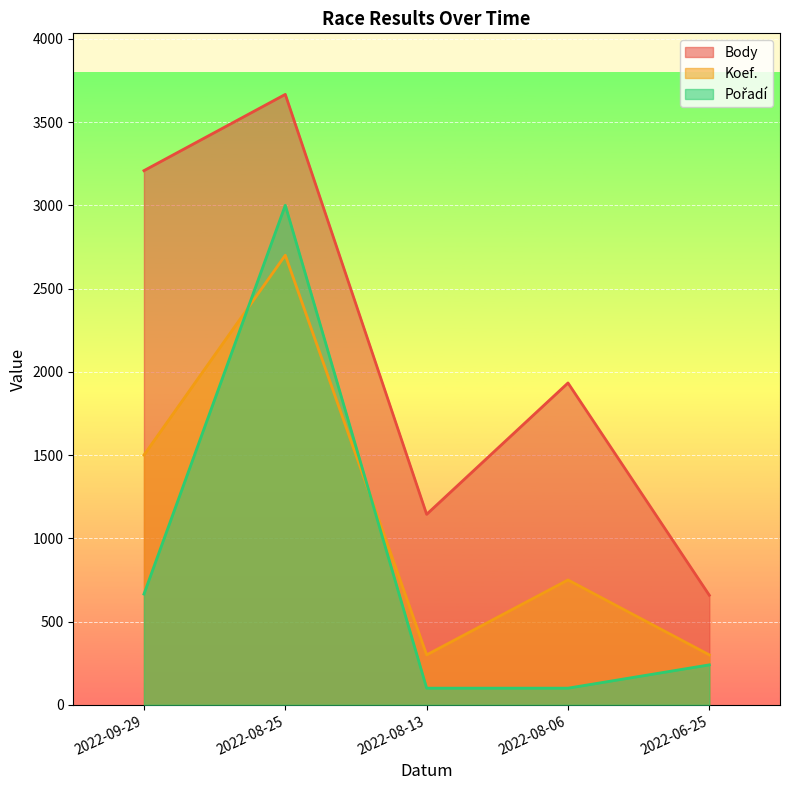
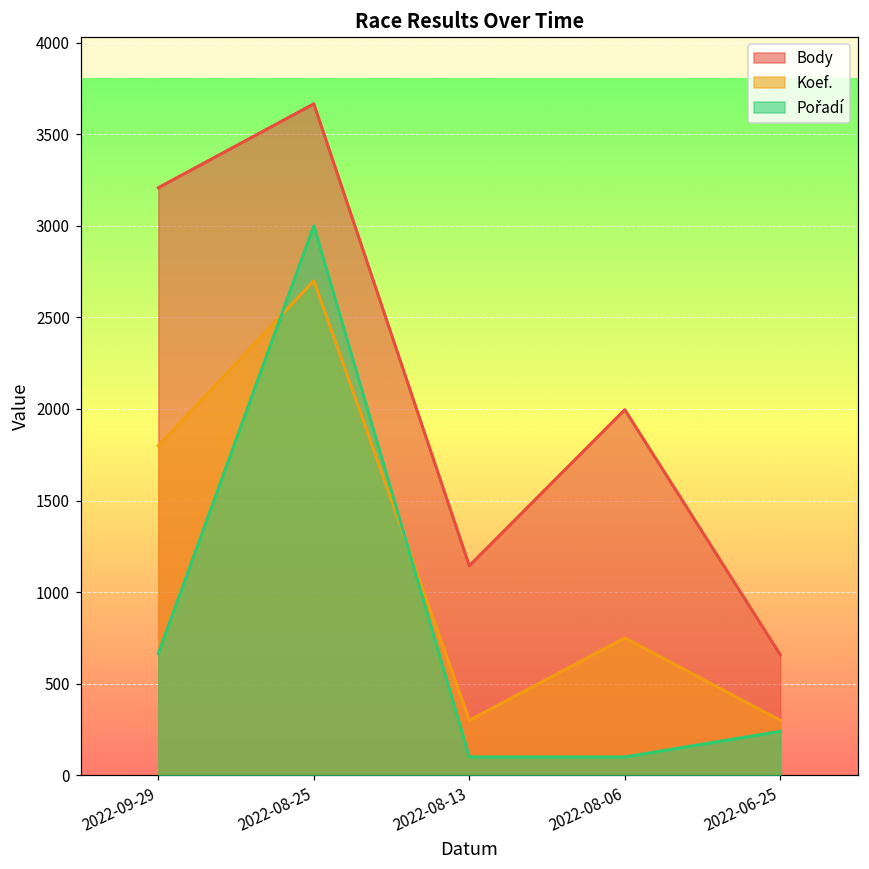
  {
    "Body": {
      "2022-09-29": 3210,
      "2022-08-25": 3670,
      "2022-08-13": 1140,
-     "2022-08-06": 1930,
+     "2022-08-06": 2000,
      "2022-06-25": 660
    },
    "Koef.": {
-     "2022-09-29": 1500,
+     "2022-09-29": 1800,
      "2022-08-25": 2700,
      "2022-08-13": 300,
      "2022-08-06": 750,
      "2022-06-25": 300
    },
    "Pořadí": {
      "2022-09-29": 670,
      "2022-08-25": 3000,
      "2022-08-13": 100,
      "2022-08-06": 100,
      "2022-06-25": 240
    }
  }
